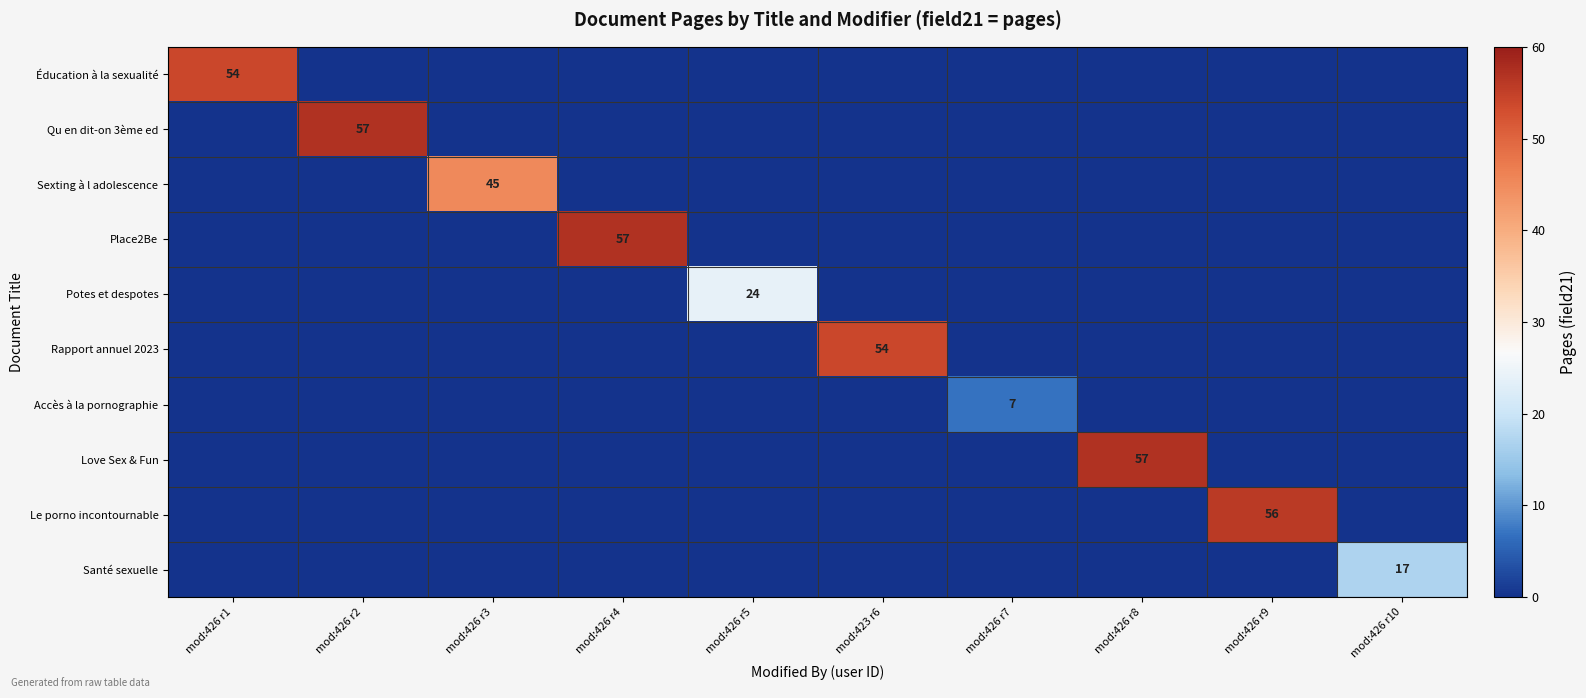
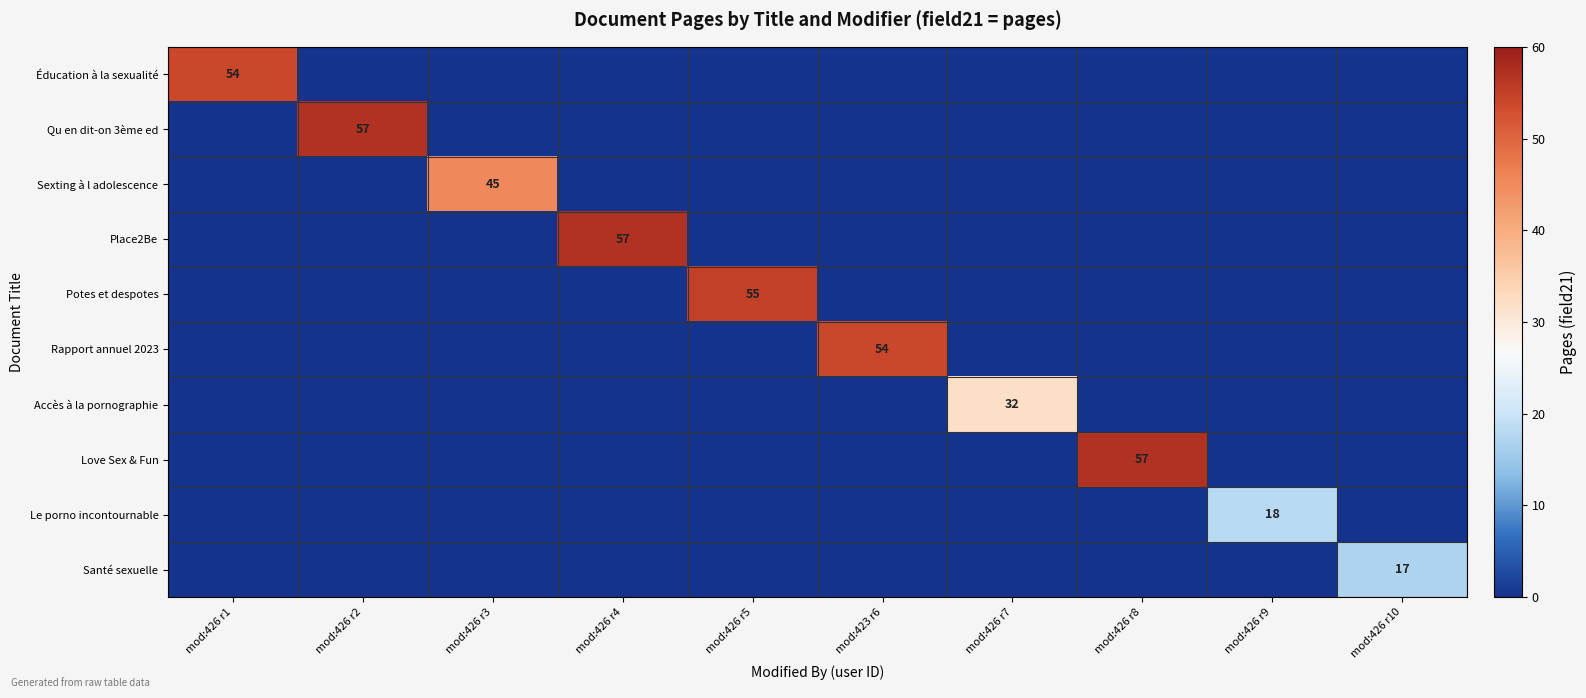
  {
    "Éducation à la sexualité": {
      "mod:426 r1": 54
    },
    "Qu en dit-on 3ème ed": {
      "mod:426 r2": 57
    },
    "Sexting à l adolescence": {
      "mod:426 r3": 45
    },
    "Place2Be": {
      "mod:426 r4": 57
    },
    "Potes et despotes": {
-     "mod:426 r5": 24
+     "mod:426 r5": 55
    },
    "Rapport annuel 2023": {
      "mod:423 r6": 54
    },
    "Accès à la pornographie": {
-     "mod:426 r7": 7
+     "mod:426 r7": 32
    },
    "Love Sex & Fun": {
      "mod:426 r8": 57
    },
    "Le porno incontournable": {
-     "mod:426 r9": 56
+     "mod:426 r9": 18
    },
    "Santé sexuelle": {
      "mod:426 r10": 17
    }
  }
